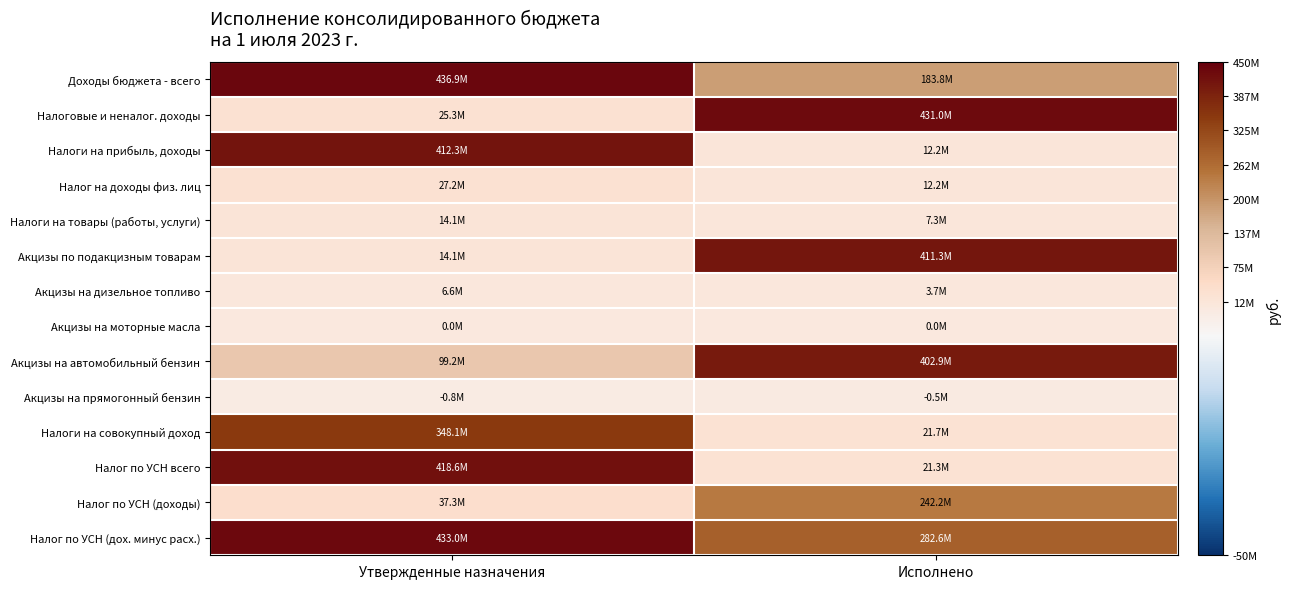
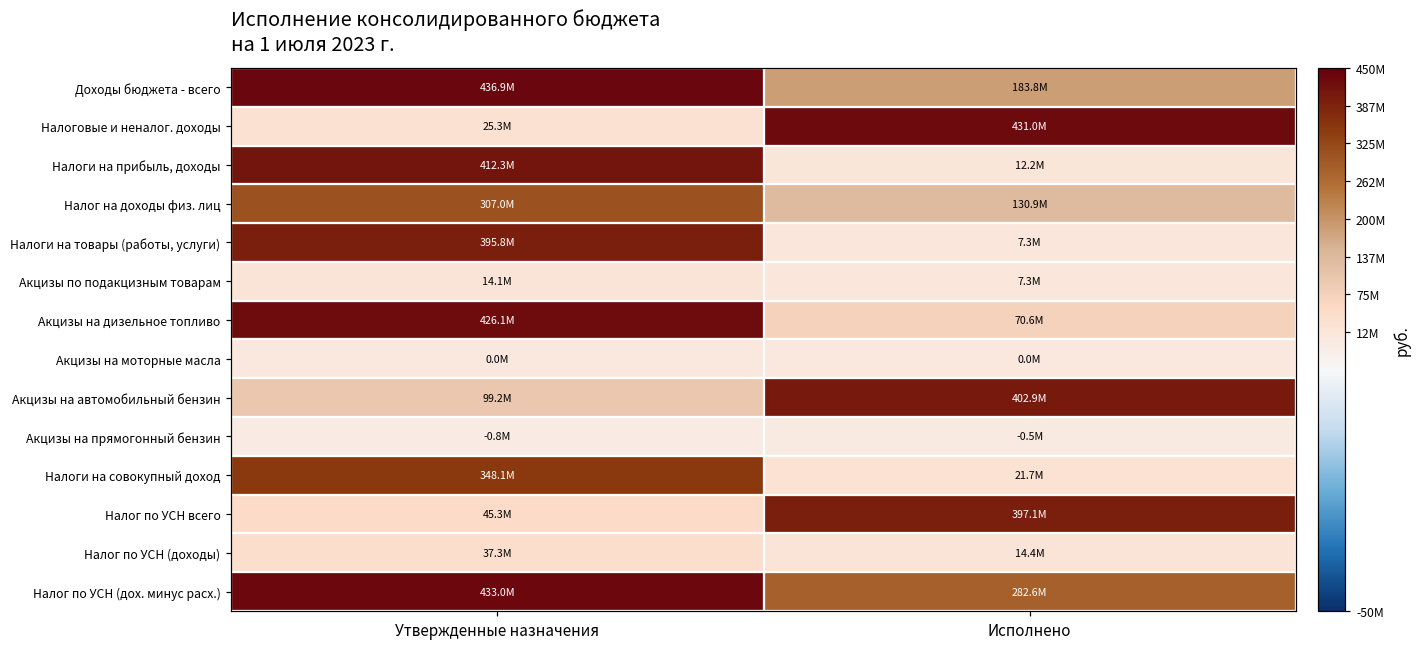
  {
    "Доходы бюджета - всего": {
      "Утвержденные назначения": "436.9M",
      "Исполнено": "183.8M"
    },
    "Налоговые и неналог. доходы": {
      "Утвержденные назначения": "25.3M",
      "Исполнено": "431.0M"
    },
    "Налоги на прибыль, доходы": {
      "Утвержденные назначения": "412.3M",
      "Исполнено": "12.2M"
    },
    "Налог на доходы физ. лиц": {
-     "Утвержденные назначения": "27.2M",
-     "Исполнено": "12.2M"
+     "Утвержденные назначения": "307.0M",
+     "Исполнено": "130.9M"
    },
    "Налоги на товары (работы, услуги)": {
-     "Утвержденные назначения": "14.1M",
+     "Утвержденные назначения": "395.8M",
      "Исполнено": "7.3M"
    },
    "Акцизы по подакцизным товарам": {
      "Утвержденные назначения": "14.1M",
-     "Исполнено": "411.3M"
+     "Исполнено": "7.3M"
    },
    "Акцизы на дизельное топливо": {
-     "Утвержденные назначения": "6.6M",
-     "Исполнено": "3.7M"
+     "Утвержденные назначения": "426.1M",
+     "Исполнено": "70.6M"
    },
    "Акцизы на моторные масла": {
      "Утвержденные назначения": "0.0M",
      "Исполнено": "0.0M"
    },
    "Акцизы на автомобильный бензин": {
      "Утвержденные назначения": "99.2M",
      "Исполнено": "402.9M"
    },
    "Акцизы на прямогонный бензин": {
      "Утвержденные назначения": "-0.8M",
      "Исполнено": "-0.5M"
    },
    "Налоги на совокупный доход": {
      "Утвержденные назначения": "348.1M",
      "Исполнено": "21.7M"
    },
    "Налог по УСН всего": {
-     "Утвержденные назначения": "418.6M",
-     "Исполнено": "21.3M"
+     "Утвержденные назначения": "45.3M",
+     "Исполнено": "397.1M"
    },
    "Налог по УСН (доходы)": {
      "Утвержденные назначения": "37.3M",
-     "Исполнено": "242.2M"
+     "Исполнено": "14.4M"
    },
    "Налог по УСН (дох. минус расх.)": {
      "Утвержденные назначения": "433.0M",
      "Исполнено": "282.6M"
    }
  }
